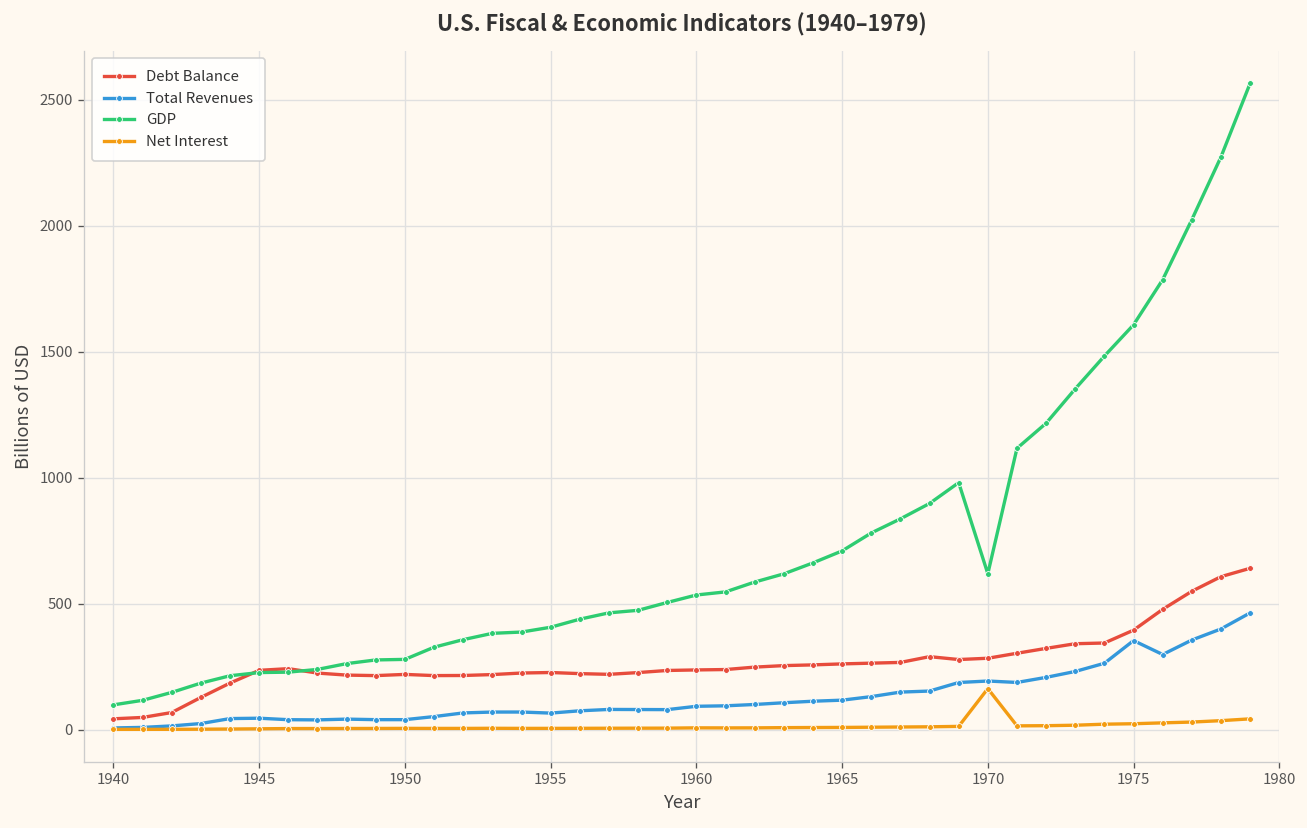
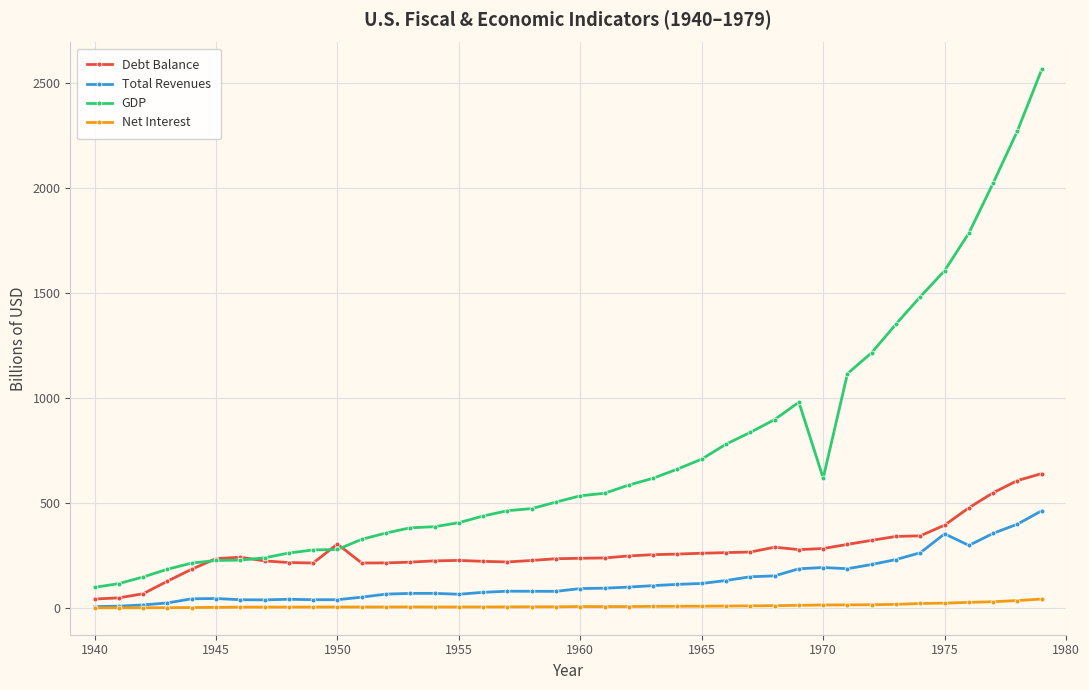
  {
    "Debt Balance": {
      "1940": 40,
-     "1950": 220,
+     "1950": 300,
      "1955": 230,
      "1960": 240,
      "1965": 260,
      "1970": 280,
      "1975": 390
    },
    "Total Revenues": {
      "1945": 50,
      "1950": 40,
      "1955": 70,
      "1960": 90,
      "1965": 120,
      "1970": 190,
      "1975": 350
    },
    "GDP": {
      "1940": 100,
      "1950": 280,
      "1955": 410,
      "1960": 530,
      "1965": 710,
      "1970": 620,
      "1975": 1610
    },
    "Net Interest": {
      "1945": 0,
      "1950": 0,
      "1955": 0,
      "1960": 10,
      "1965": 10,
-     "1970": 160,
+     "1970": 10,
      "1975": 20
    }
  }
